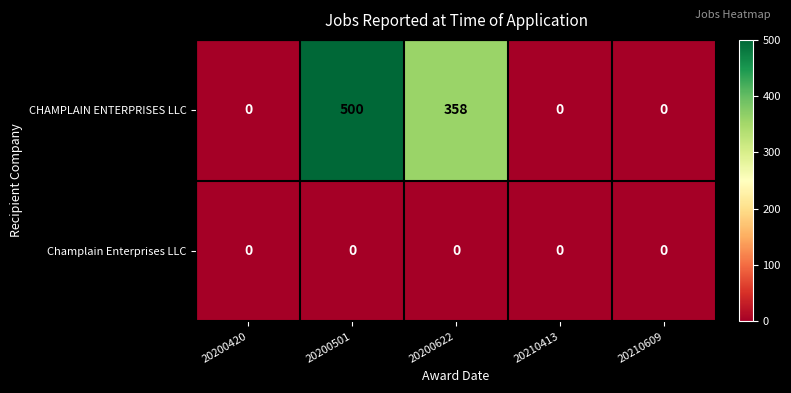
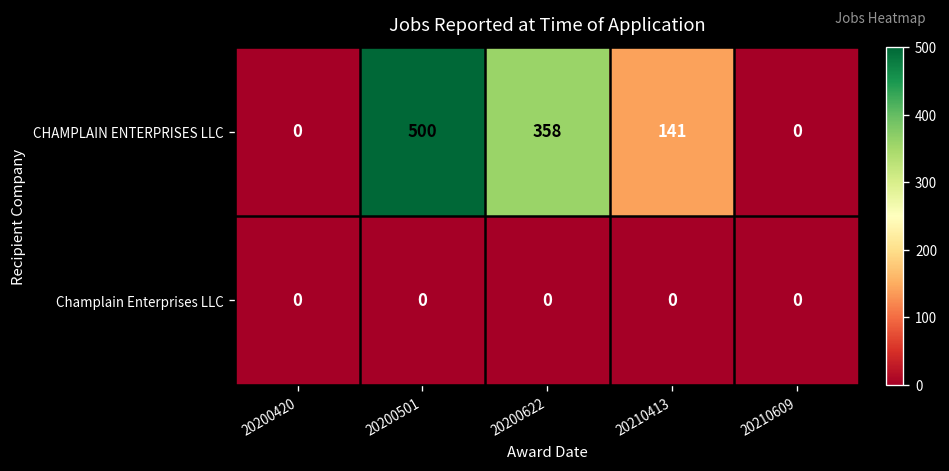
  {
    "CHAMPLAIN ENTERPRISES LLC": {
      "20200420": 0,
      "20200501": 500,
      "20200622": 358,
-     "20210413": 0,
+     "20210413": 141,
      "20210609": 0
    },
    "Champlain Enterprises LLC": {
      "20200420": 0,
      "20200501": 0,
      "20200622": 0,
      "20210413": 0,
      "20210609": 0
    }
  }
